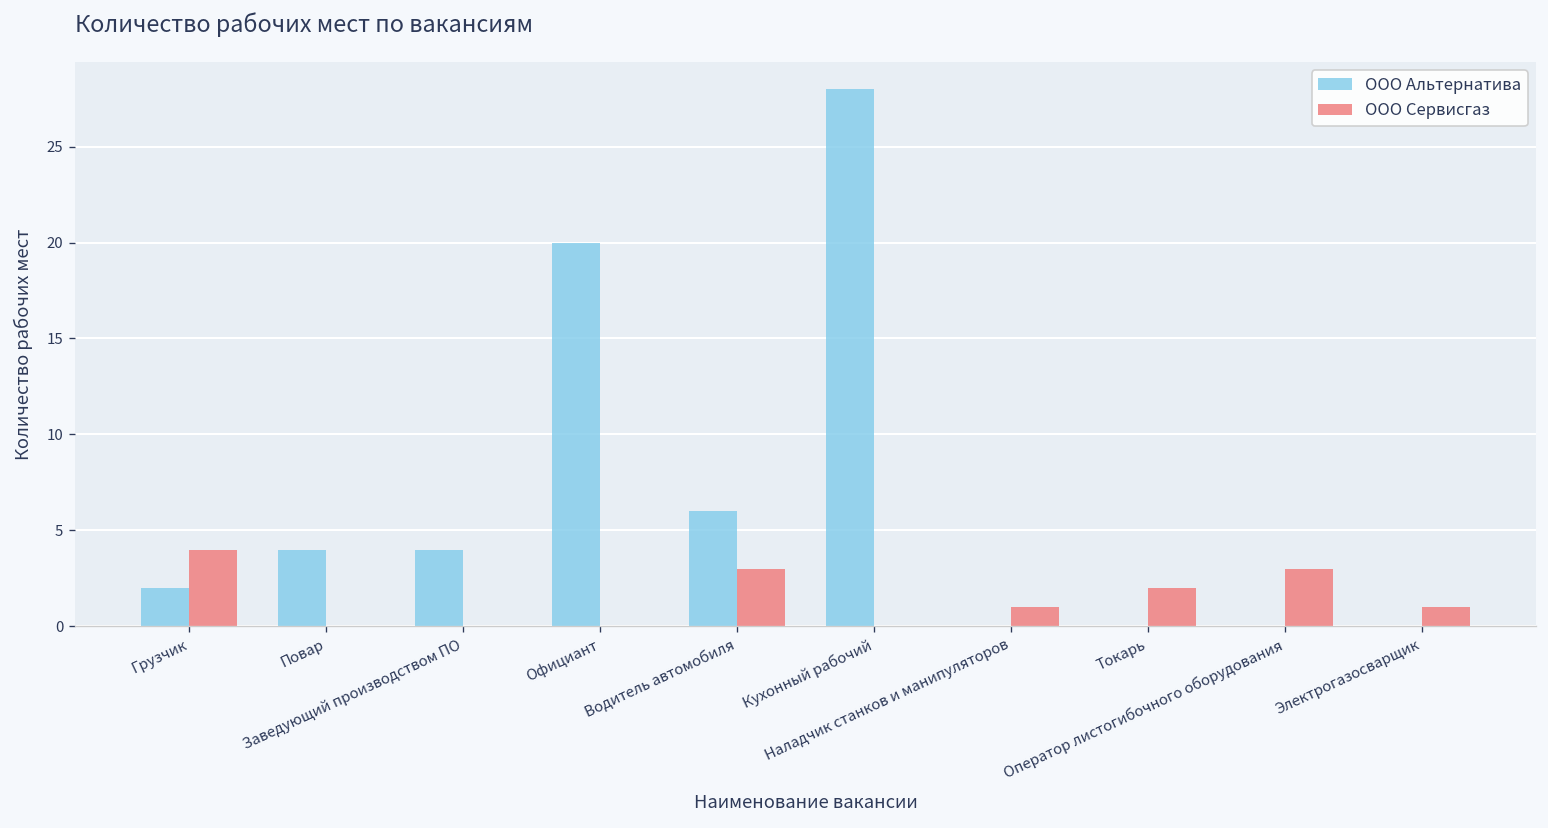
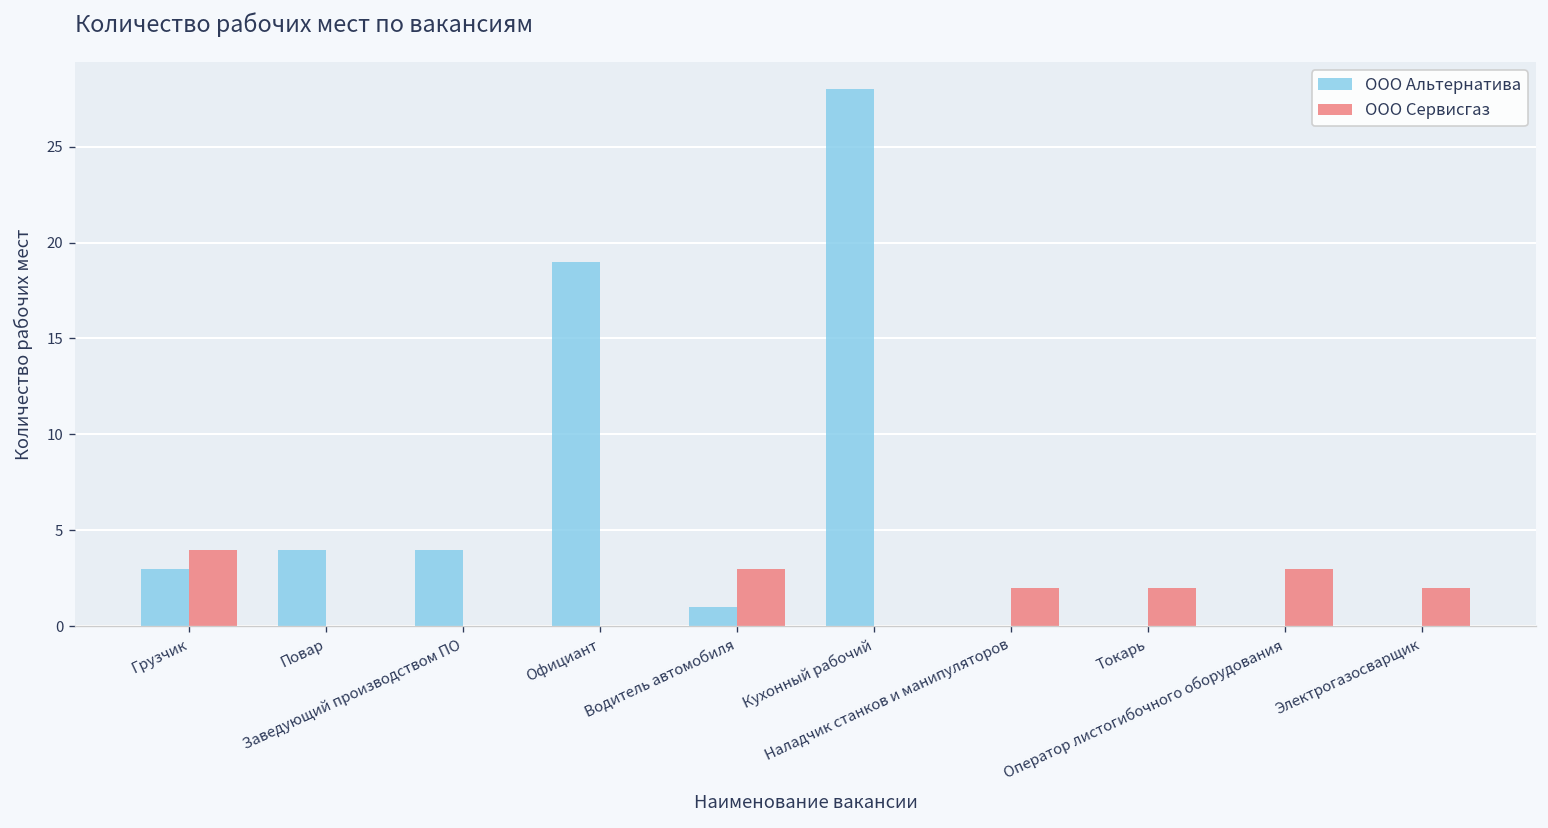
  {
    "ООО Альтернатива": {
-     "Грузчик": 2,
+     "Грузчик": 3,
      "Повар": 4,
      "Заведующий производством ПО": 4,
-     "Официант": 20,
-     "Водитель автомобиля": 6,
+     "Официант": 19,
+     "Водитель автомобиля": 1,
      "Кухонный рабочий": 28,
      "Наладчик станков и манипуляторов": 0,
      "Токарь": 0,
      "Оператор листогибочного оборудования": 0,
      "Электрогазосварщик": 0
    },
    "ООО Сервисгаз": {
      "Грузчик": 4,
      "Повар": 0,
      "Заведующий производством ПО": 0,
      "Официант": 0,
      "Водитель автомобиля": 3,
      "Кухонный рабочий": 0,
-     "Наладчик станков и манипуляторов": 1,
+     "Наладчик станков и манипуляторов": 2,
      "Токарь": 2,
      "Оператор листогибочного оборудования": 3,
-     "Электрогазосварщик": 1
+     "Электрогазосварщик": 2
    }
  }
